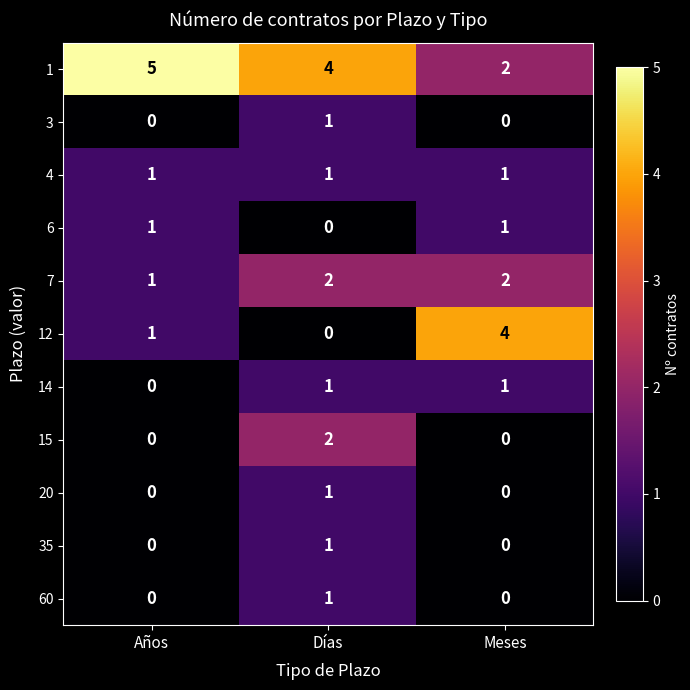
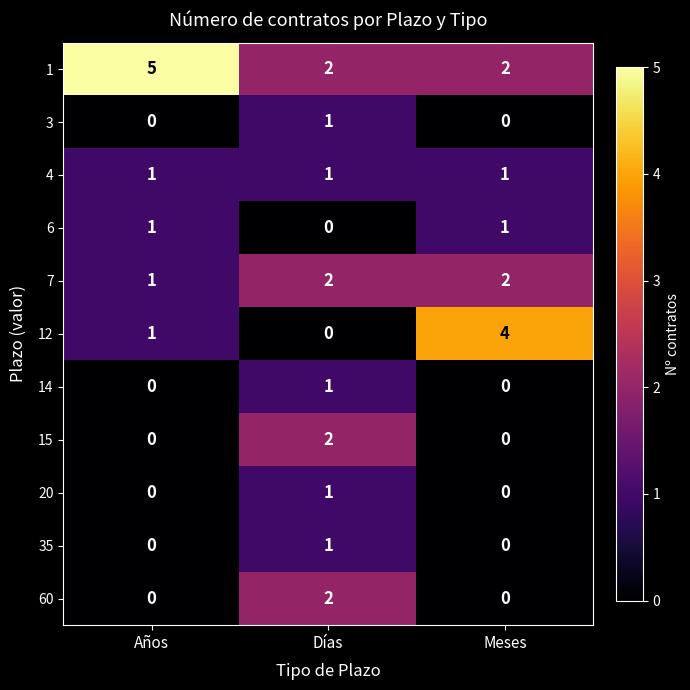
  {
    "1": {
      "Años": 5,
-     "Días": 4,
+     "Días": 2,
      "Meses": 2
    },
    "3": {
      "Años": 0,
      "Días": 1,
      "Meses": 0
    },
    "4": {
      "Años": 1,
      "Días": 1,
      "Meses": 1
    },
    "6": {
      "Años": 1,
      "Días": 0,
      "Meses": 1
    },
    "7": {
      "Años": 1,
      "Días": 2,
      "Meses": 2
    },
    "12": {
      "Años": 1,
      "Días": 0,
      "Meses": 4
    },
    "14": {
      "Años": 0,
      "Días": 1,
-     "Meses": 1
+     "Meses": 0
    },
    "15": {
      "Años": 0,
      "Días": 2,
      "Meses": 0
    },
    "20": {
      "Años": 0,
      "Días": 1,
      "Meses": 0
    },
    "35": {
      "Años": 0,
      "Días": 1,
      "Meses": 0
    },
    "60": {
      "Años": 0,
-     "Días": 1,
+     "Días": 2,
      "Meses": 0
    }
  }
